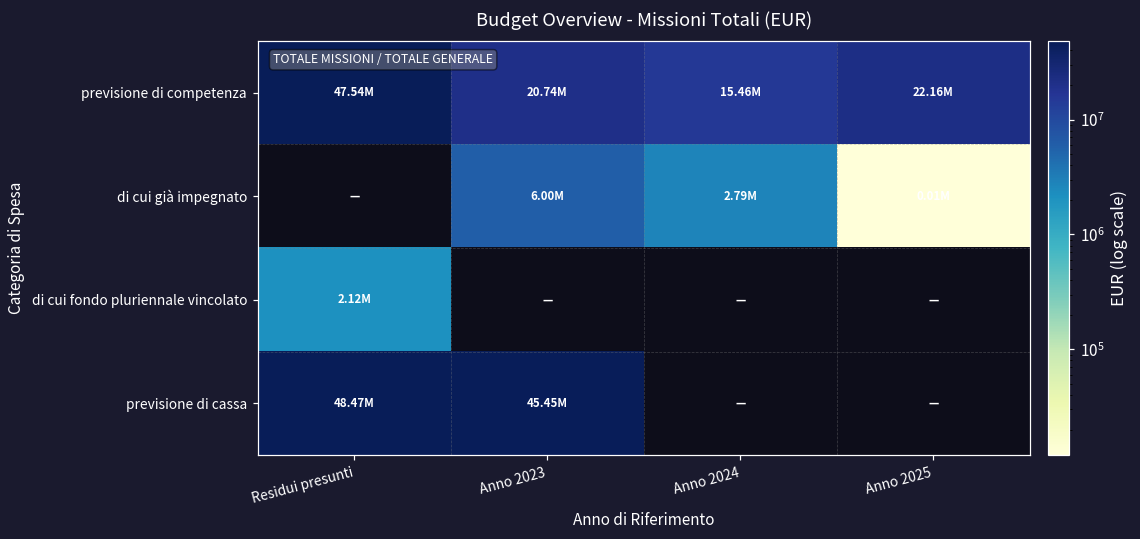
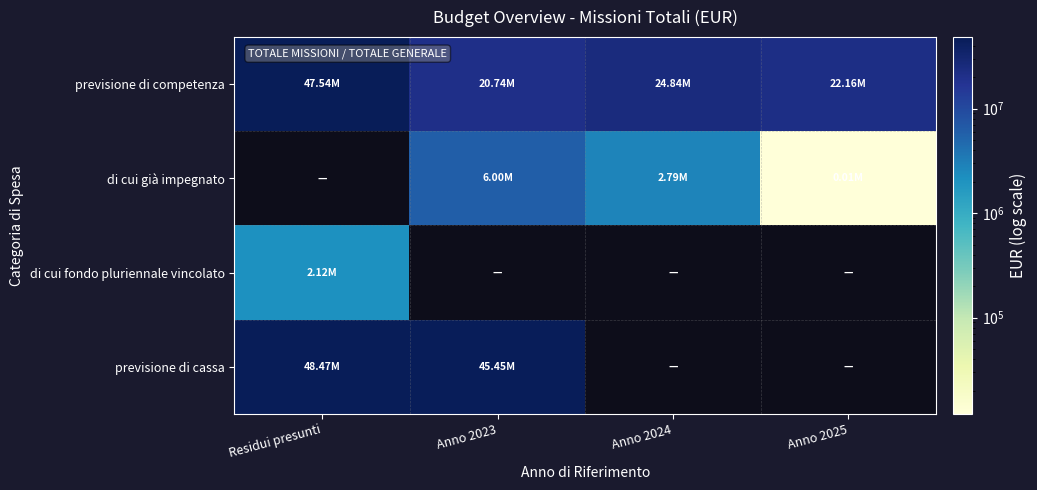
  {
    "previsione di competenza": {
      "Residui presunti": "47.54M",
      "Anno 2023": "20.74M",
-     "Anno 2024": "15.46M",
+     "Anno 2024": "24.84M",
      "Anno 2025": "22.16M"
    },
    "di cui già impegnato": {
      "Anno 2023": "6.00M",
      "Anno 2024": "2.79M"
    },
    "di cui fondo pluriennale vincolato": {
      "Residui presunti": "2.12M"
    },
    "previsione di cassa": {
      "Residui presunti": "48.47M",
      "Anno 2023": "45.45M"
    }
  }
